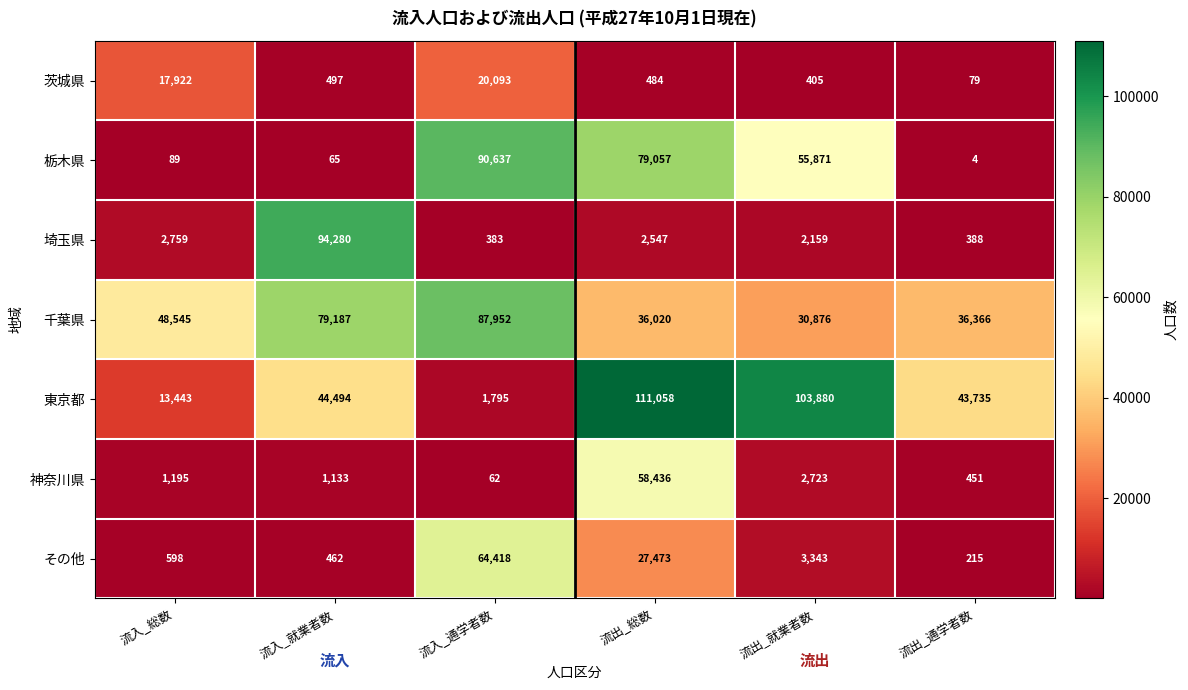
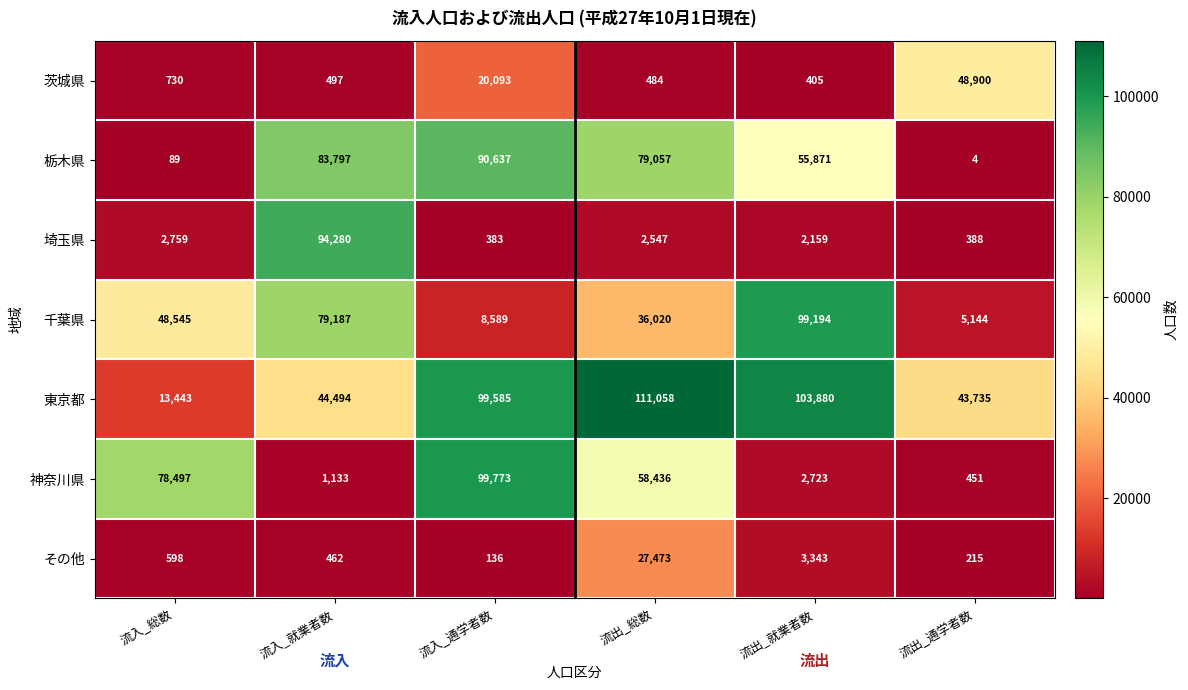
  {
    "茨城県": {
-     "流入_総数": "17,922",
+     "流入_総数": "730",
      "流入_就業者数": "497",
      "流入_通学者数": "20,093",
      "流出_総数": "484",
      "流出_就業者数": "405",
-     "流出_通学者数": "79"
+     "流出_通学者数": "48,900"
    },
    "栃木県": {
      "流入_総数": "89",
-     "流入_就業者数": "65",
+     "流入_就業者数": "83,797",
      "流入_通学者数": "90,637",
      "流出_総数": "79,057",
      "流出_就業者数": "55,871",
      "流出_通学者数": "4"
    },
    "埼玉県": {
      "流入_総数": "2,759",
      "流入_就業者数": "94,280",
      "流入_通学者数": "383",
      "流出_総数": "2,547",
      "流出_就業者数": "2,159",
      "流出_通学者数": "388"
    },
    "千葉県": {
      "流入_総数": "48,545",
      "流入_就業者数": "79,187",
-     "流入_通学者数": "87,952",
+     "流入_通学者数": "8,589",
      "流出_総数": "36,020",
-     "流出_就業者数": "30,876",
-     "流出_通学者数": "36,366"
+     "流出_就業者数": "99,194",
+     "流出_通学者数": "5,144"
    },
    "東京都": {
      "流入_総数": "13,443",
      "流入_就業者数": "44,494",
-     "流入_通学者数": "1,795",
+     "流入_通学者数": "99,585",
      "流出_総数": "111,058",
      "流出_就業者数": "103,880",
      "流出_通学者数": "43,735"
    },
    "神奈川県": {
-     "流入_総数": "1,195",
+     "流入_総数": "78,497",
      "流入_就業者数": "1,133",
-     "流入_通学者数": "62",
+     "流入_通学者数": "99,773",
      "流出_総数": "58,436",
      "流出_就業者数": "2,723",
      "流出_通学者数": "451"
    },
    "その他": {
      "流入_総数": "598",
      "流入_就業者数": "462",
-     "流入_通学者数": "64,418",
+     "流入_通学者数": "136",
      "流出_総数": "27,473",
      "流出_就業者数": "3,343",
      "流出_通学者数": "215"
    }
  }
